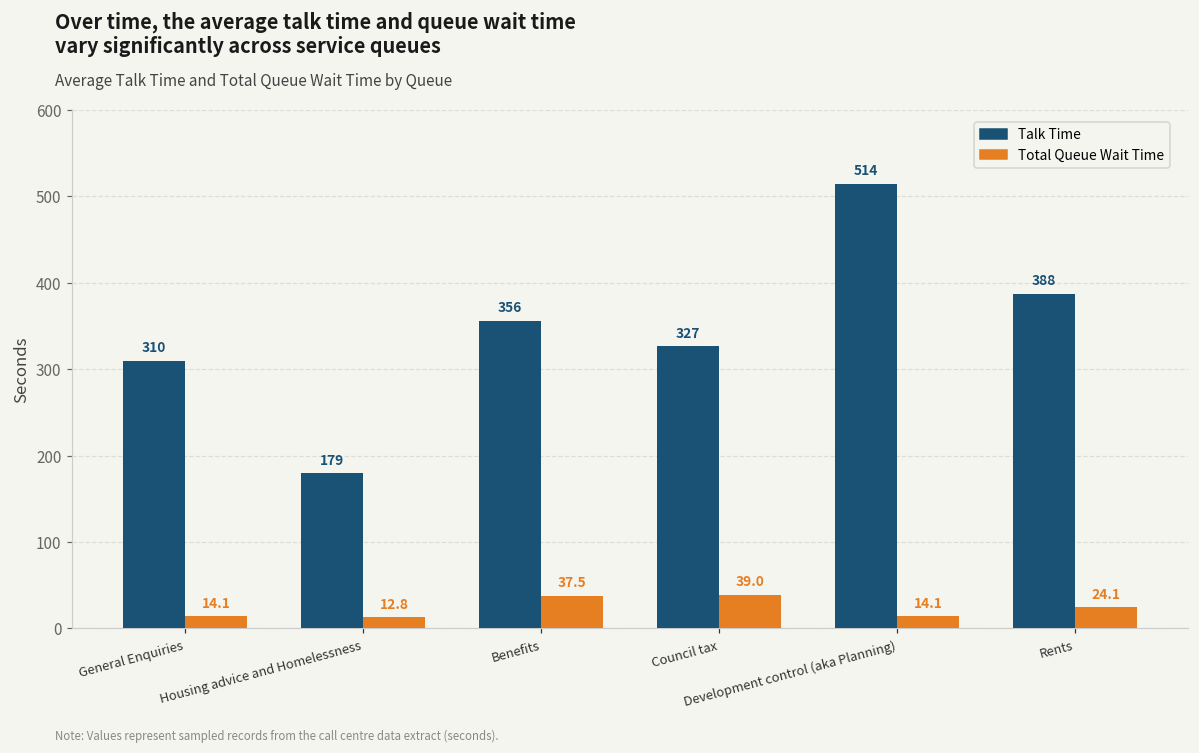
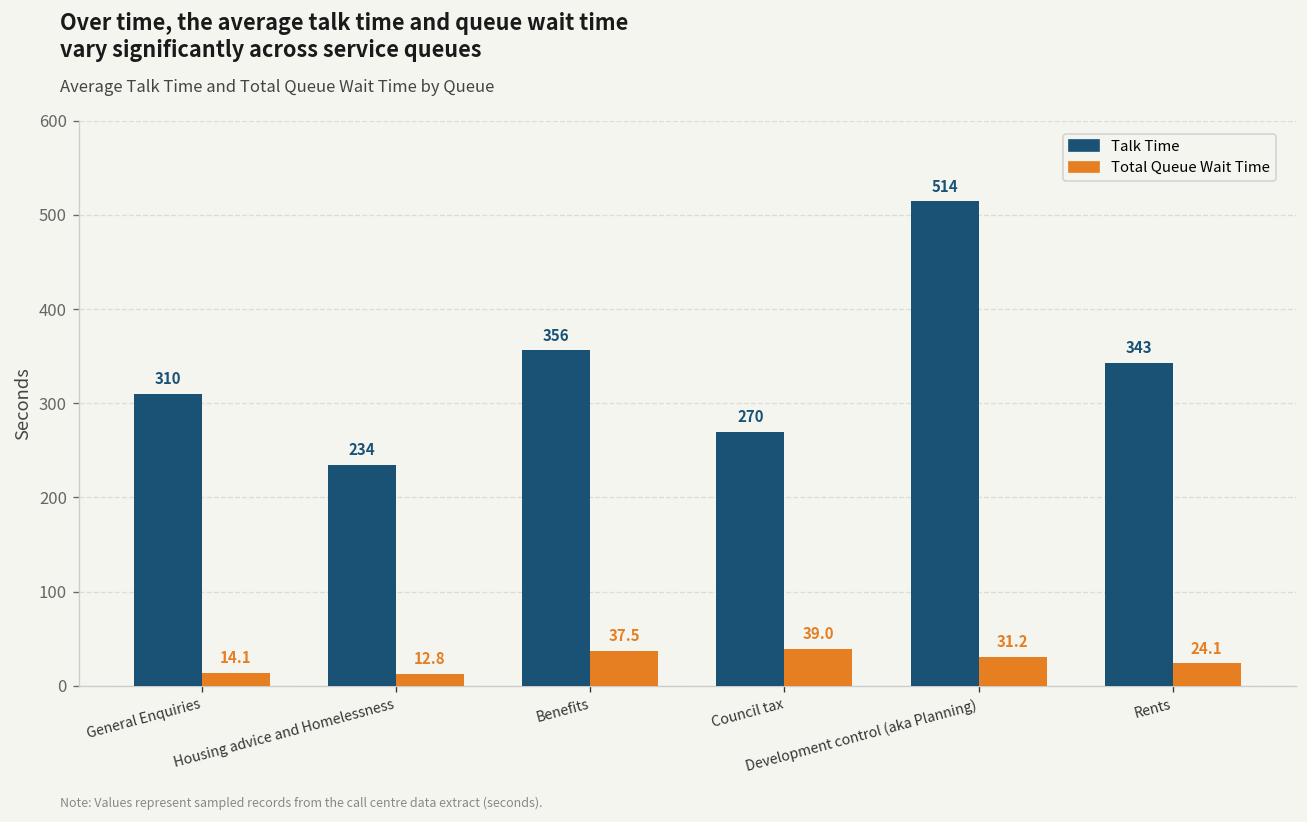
  {
    "Talk Time": {
      "General Enquiries": 310,
-     "Housing advice and Homelessness": 179,
+     "Housing advice and Homelessness": 234,
      "Benefits": 356,
-     "Council tax": 327,
+     "Council tax": 270,
      "Development control (aka Planning)": 514,
-     "Rents": 388
+     "Rents": 343
    },
    "Total Queue Wait Time": {
      "General Enquiries": 14.1,
      "Housing advice and Homelessness": 12.8,
      "Benefits": 37.5,
      "Council tax": 39.0,
-     "Development control (aka Planning)": 14.1,
+     "Development control (aka Planning)": 31.2,
      "Rents": 24.1
    }
  }
